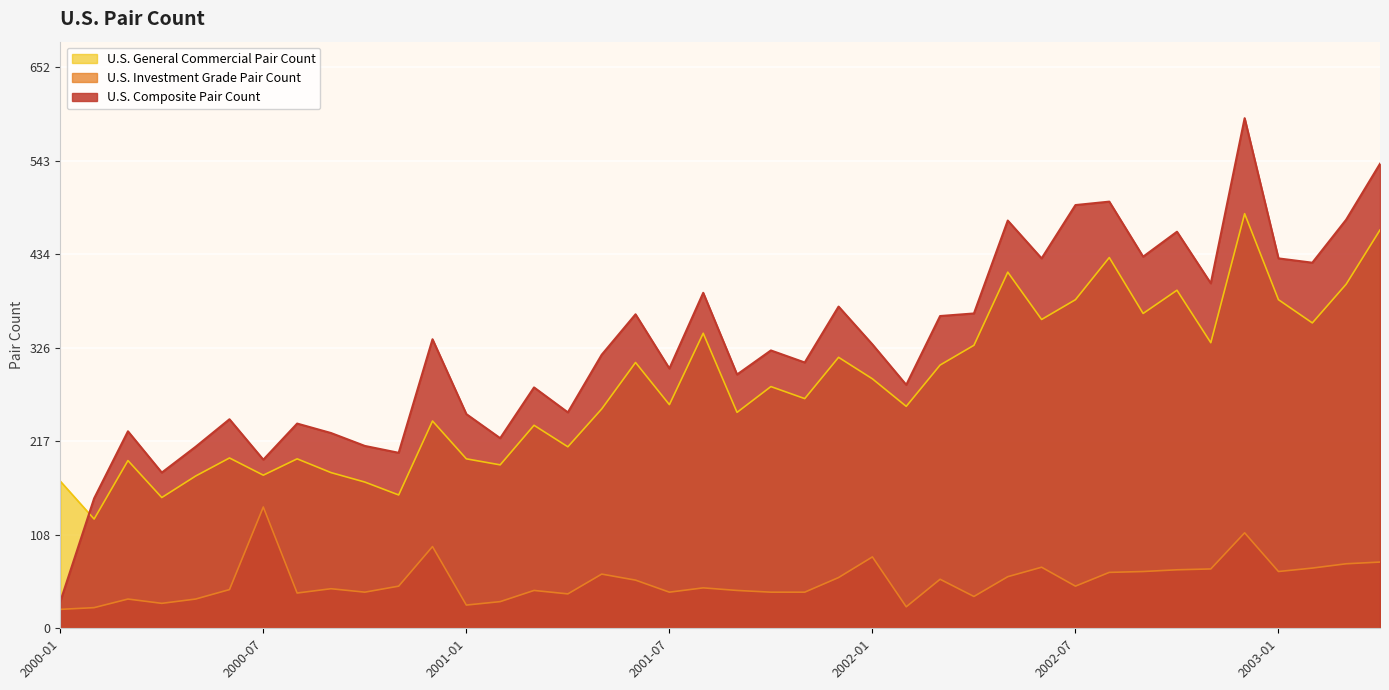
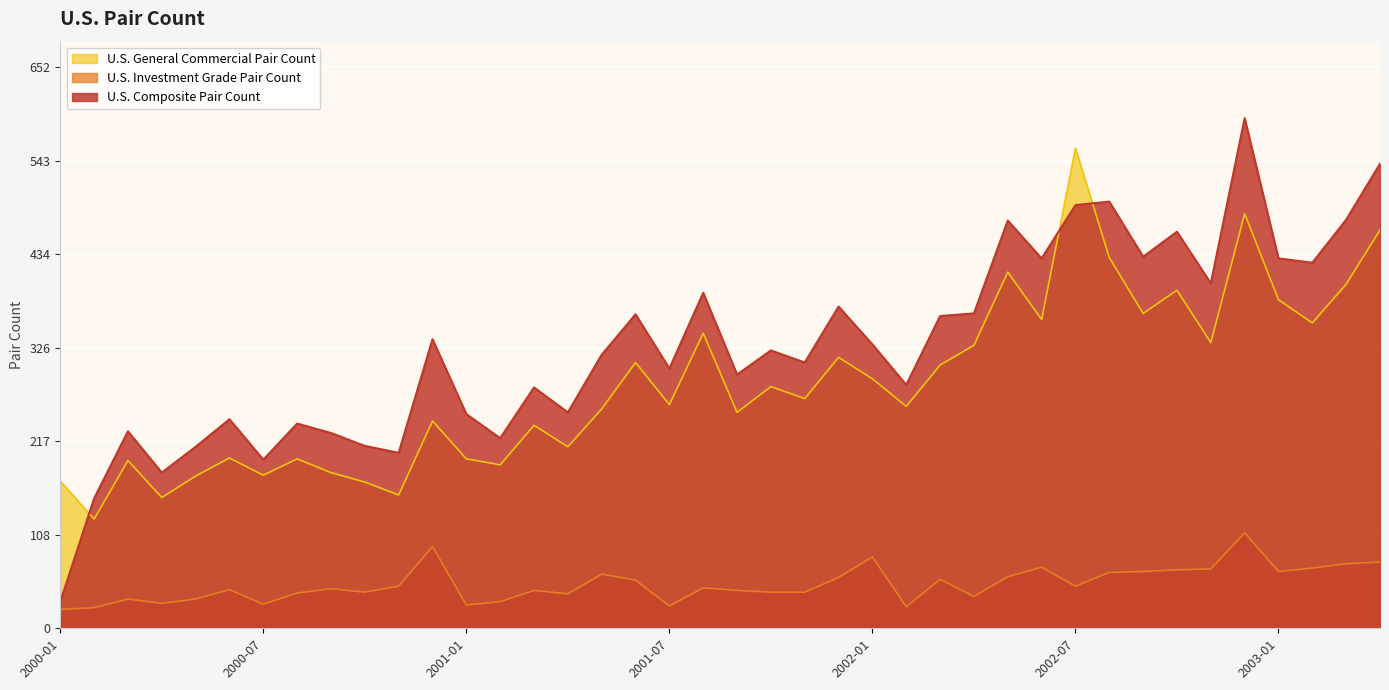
  {
    "U.S. General Commercial Pair Count": {
      "2000-01": 170,
      "2000-07": 180,
      "2001-01": 200,
      "2001-07": 260,
      "2002-01": 290,
-     "2002-07": 380,
+     "2002-07": 560,
      "2003-01": 380
    },
    "U.S. Investment Grade Pair Count": {
      "2000-01": 20,
-     "2000-07": 140,
+     "2000-07": 30,
      "2001-01": 30,
-     "2001-07": 40,
+     "2001-07": 30,
      "2002-01": 80,
      "2002-07": 50,
      "2003-01": 70
    },
    "U.S. Composite Pair Count": {
      "2000-01": 30,
      "2000-07": 200,
      "2001-01": 250,
      "2001-07": 300,
      "2002-01": 330,
      "2002-07": 490,
      "2003-01": 430
    }
  }
